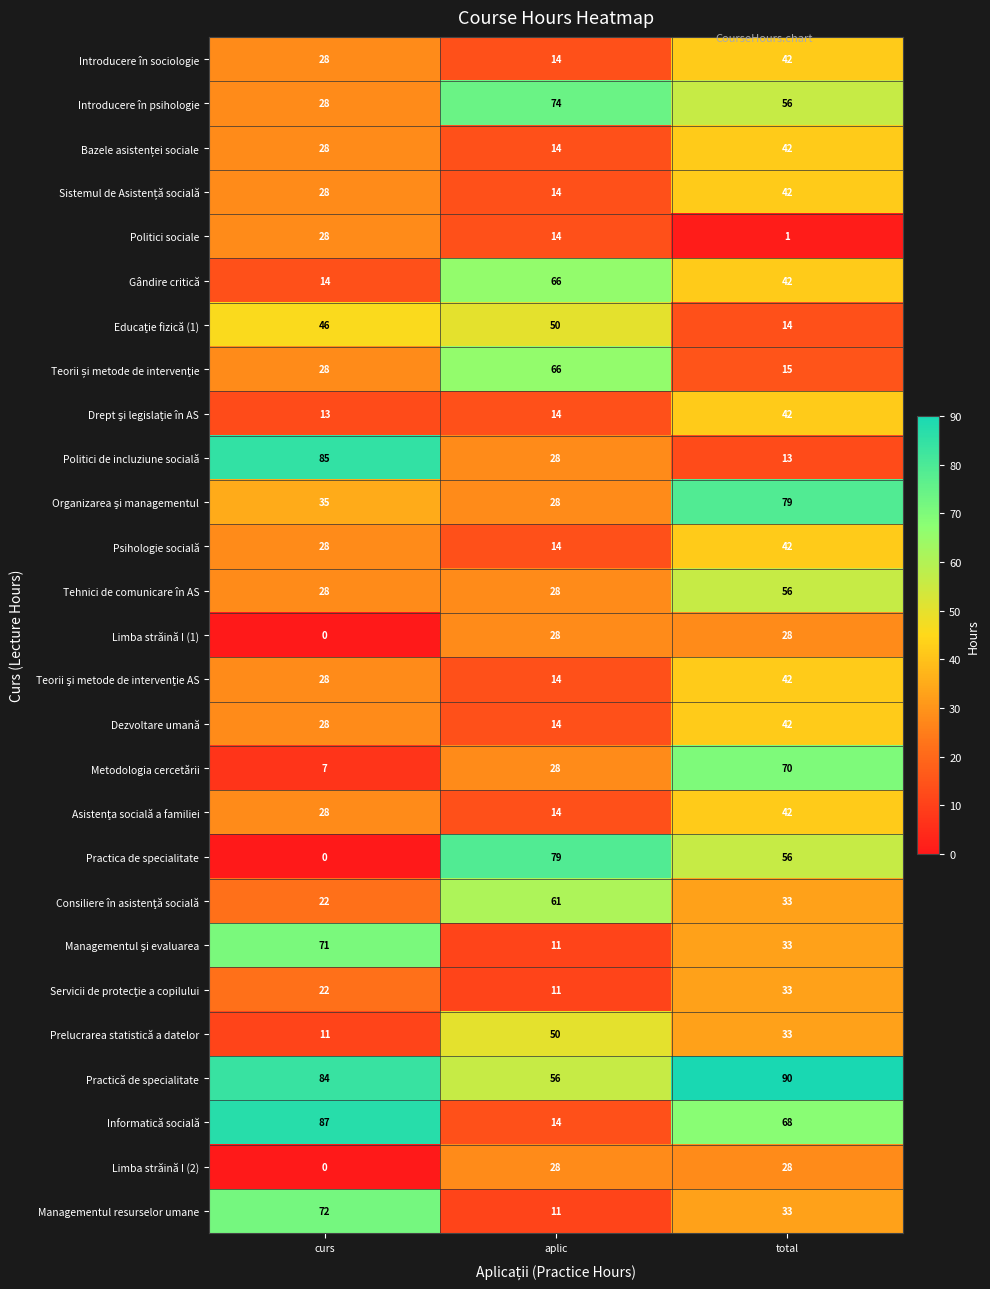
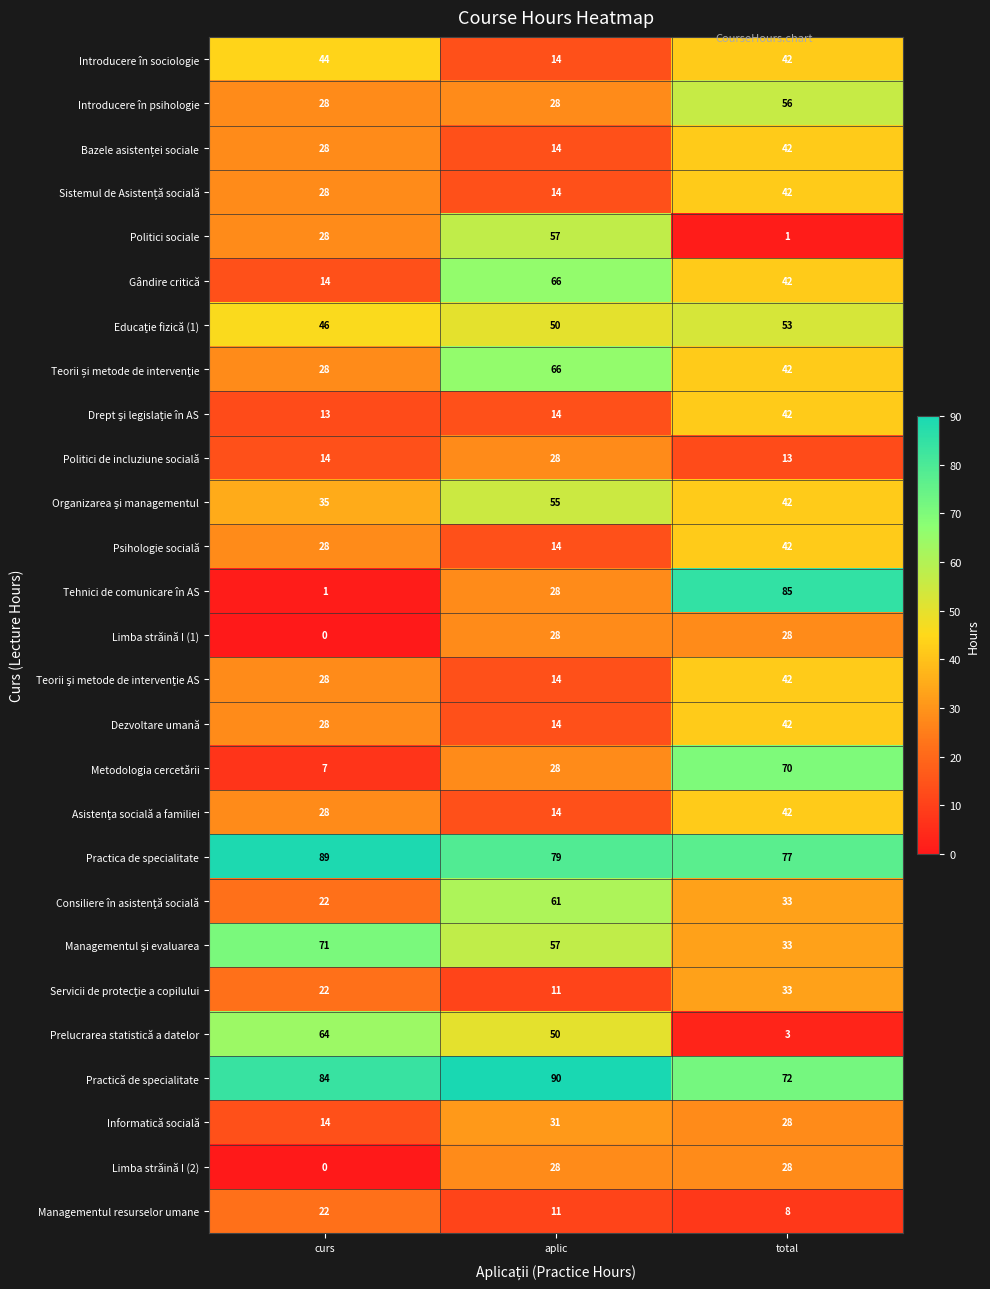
  {
    "Introducere în sociologie": {
-     "curs": 28,
+     "curs": 44,
      "aplic": 14,
      "total": 42
    },
    "Introducere în psihologie": {
      "curs": 28,
-     "aplic": 74,
+     "aplic": 28,
      "total": 56
    },
    "Bazele asistenței sociale": {
      "curs": 28,
      "aplic": 14,
      "total": 42
    },
    "Sistemul de Asistență socială": {
      "curs": 28,
      "aplic": 14,
      "total": 42
    },
    "Politici sociale": {
      "curs": 28,
-     "aplic": 14,
+     "aplic": 57,
      "total": 1
    },
    "Gândire critică": {
      "curs": 14,
      "aplic": 66,
      "total": 42
    },
    "Educaţie fizică (1)": {
      "curs": 46,
      "aplic": 50,
-     "total": 14
+     "total": 53
    },
    "Teorii și metode de intervenţie": {
      "curs": 28,
      "aplic": 66,
-     "total": 15
+     "total": 42
    },
    "Drept şi legislaţie în AS": {
      "curs": 13,
      "aplic": 14,
      "total": 42
    },
    "Politici de incluziune socială": {
-     "curs": 85,
+     "curs": 14,
      "aplic": 28,
      "total": 13
    },
    "Organizarea şi managementul": {
      "curs": 35,
-     "aplic": 28,
-     "total": 79
+     "aplic": 55,
+     "total": 42
    },
    "Psihologie socială": {
      "curs": 28,
      "aplic": 14,
      "total": 42
    },
    "Tehnici de comunicare în AS": {
-     "curs": 28,
+     "curs": 1,
      "aplic": 28,
-     "total": 56
+     "total": 85
    },
    "Limba străină I (1)": {
      "curs": 0,
      "aplic": 28,
      "total": 28
    },
    "Teorii şi metode de intervenţie AS": {
      "curs": 28,
      "aplic": 14,
      "total": 42
    },
    "Dezvoltare umană": {
      "curs": 28,
      "aplic": 14,
      "total": 42
    },
    "Metodologia cercetării": {
      "curs": 7,
      "aplic": 28,
      "total": 70
    },
    "Asistenţa socială a familiei": {
      "curs": 28,
      "aplic": 14,
      "total": 42
    },
    "Practica de specialitate": {
-     "curs": 0,
+     "curs": 89,
      "aplic": 79,
-     "total": 56
+     "total": 77
    },
    "Consiliere în asistenţă socială": {
      "curs": 22,
      "aplic": 61,
      "total": 33
    },
    "Managementul şi evaluarea": {
      "curs": 71,
-     "aplic": 11,
+     "aplic": 57,
      "total": 33
    },
    "Servicii de protecţie a copilului": {
      "curs": 22,
      "aplic": 11,
      "total": 33
    },
    "Prelucrarea statistică a datelor": {
-     "curs": 11,
+     "curs": 64,
      "aplic": 50,
-     "total": 33
+     "total": 3
    },
    "Practică de specialitate": {
      "curs": 84,
-     "aplic": 56,
-     "total": 90
+     "aplic": 90,
+     "total": 72
    },
    "Informatică socială": {
-     "curs": 87,
-     "aplic": 14,
-     "total": 68
+     "curs": 14,
+     "aplic": 31,
+     "total": 28
    },
    "Limba străină I (2)": {
      "curs": 0,
      "aplic": 28,
      "total": 28
    },
    "Managementul resurselor umane": {
-     "curs": 72,
+     "curs": 22,
      "aplic": 11,
-     "total": 33
+     "total": 8
    }
  }
